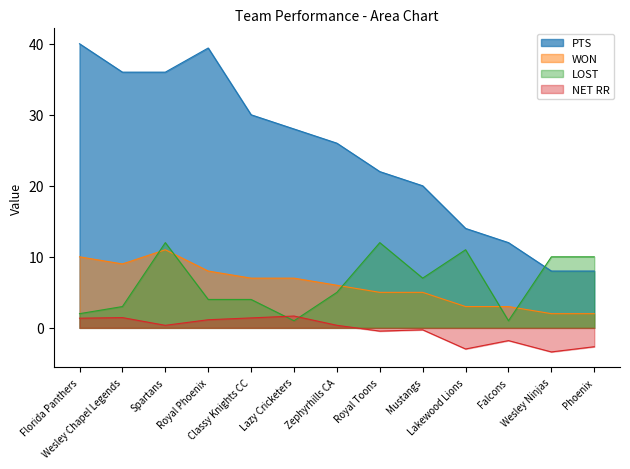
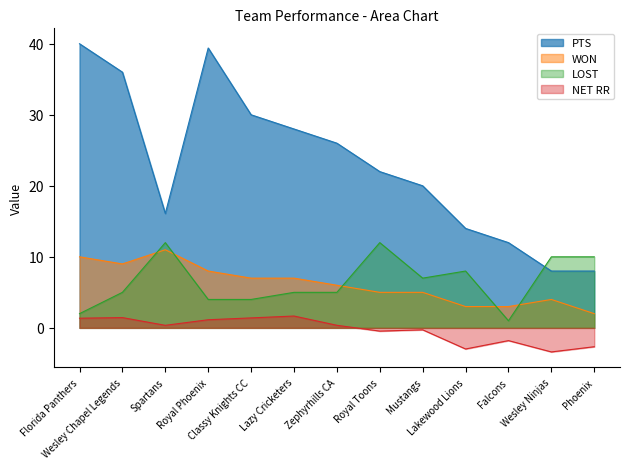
  {
    "PTS": {
      "Florida Panthers": 40,
      "Wesley Chapel Legends": 36,
-     "Spartans": 36,
+     "Spartans": 16,
      "Royal Phoenix": 39,
      "Classy Knights CC": 30,
      "Lazy Cricketers": 28,
      "Zephyrhills CA": 26,
      "Royal Toons": 22,
      "Mustangs": 20,
      "Lakewood Lions": 14,
      "Falcons": 12,
      "Wesley Ninjas": 8,
      "Phoenix": 8
    },
    "WON": {
      "Florida Panthers": 10,
      "Wesley Chapel Legends": 9,
      "Spartans": 11,
      "Royal Phoenix": 8,
      "Classy Knights CC": 7,
      "Lazy Cricketers": 7,
      "Zephyrhills CA": 6,
      "Royal Toons": 5,
      "Mustangs": 5,
      "Lakewood Lions": 3,
      "Falcons": 3,
-     "Wesley Ninjas": 2,
+     "Wesley Ninjas": 4,
      "Phoenix": 2
    },
    "LOST": {
      "Florida Panthers": 2,
-     "Wesley Chapel Legends": 3,
+     "Wesley Chapel Legends": 5,
      "Spartans": 12,
      "Royal Phoenix": 4,
      "Classy Knights CC": 4,
-     "Lazy Cricketers": 1,
+     "Lazy Cricketers": 5,
      "Zephyrhills CA": 5,
      "Royal Toons": 12,
      "Mustangs": 7,
-     "Lakewood Lions": 11,
+     "Lakewood Lions": 8,
      "Falcons": 1,
      "Wesley Ninjas": 10,
      "Phoenix": 10
    }
  }
